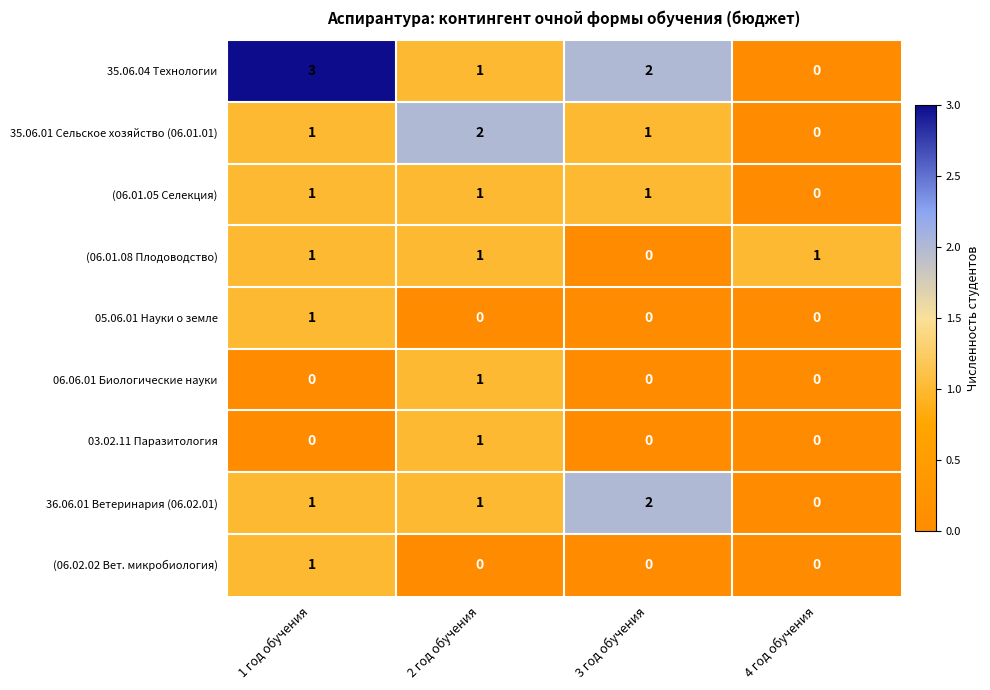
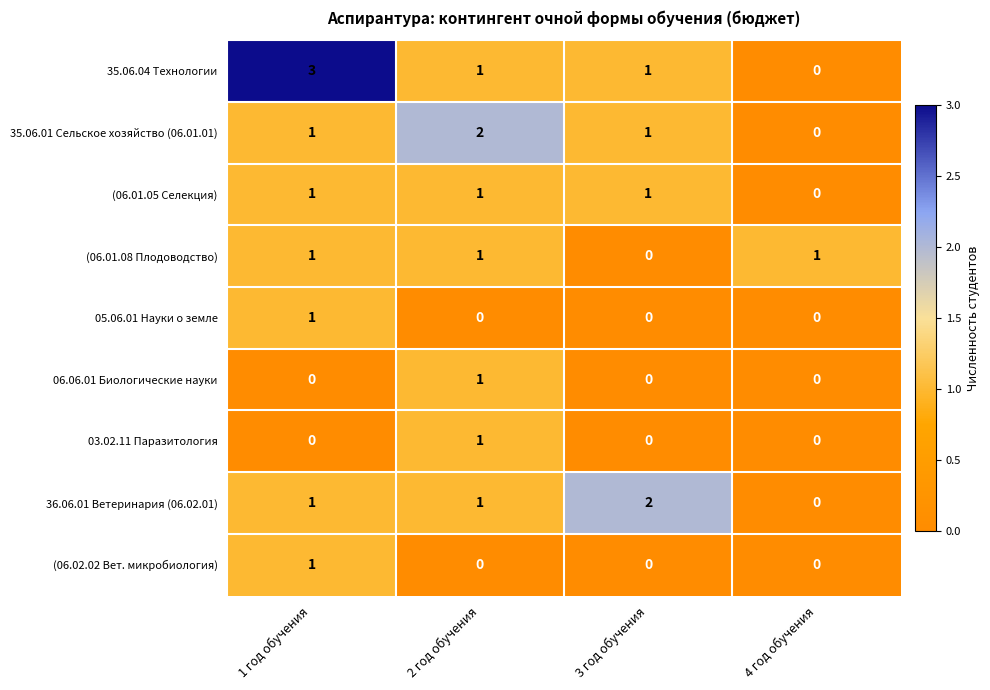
  {
    "35.06.04 Технологии": {
      "1 год обучения": 3,
      "2 год обучения": 1,
-     "3 год обучения": 2,
+     "3 год обучения": 1,
      "4 год обучения": 0
    },
    "35.06.01 Сельское хозяйство (06.01.01)": {
      "1 год обучения": 1,
      "2 год обучения": 2,
      "3 год обучения": 1,
      "4 год обучения": 0
    },
    "(06.01.05 Селекция)": {
      "1 год обучения": 1,
      "2 год обучения": 1,
      "3 год обучения": 1,
      "4 год обучения": 0
    },
    "(06.01.08 Плодоводство)": {
      "1 год обучения": 1,
      "2 год обучения": 1,
      "3 год обучения": 0,
      "4 год обучения": 1
    },
    "05.06.01 Науки о земле": {
      "1 год обучения": 1,
      "2 год обучения": 0,
      "3 год обучения": 0,
      "4 год обучения": 0
    },
    "06.06.01 Биологические науки": {
      "1 год обучения": 0,
      "2 год обучения": 1,
      "3 год обучения": 0,
      "4 год обучения": 0
    },
    "03.02.11 Паразитология": {
      "1 год обучения": 0,
      "2 год обучения": 1,
      "3 год обучения": 0,
      "4 год обучения": 0
    },
    "36.06.01 Ветеринария (06.02.01)": {
      "1 год обучения": 1,
      "2 год обучения": 1,
      "3 год обучения": 2,
      "4 год обучения": 0
    },
    "(06.02.02 Вет. микробиология)": {
      "1 год обучения": 1,
      "2 год обучения": 0,
      "3 год обучения": 0,
      "4 год обучения": 0
    }
  }
